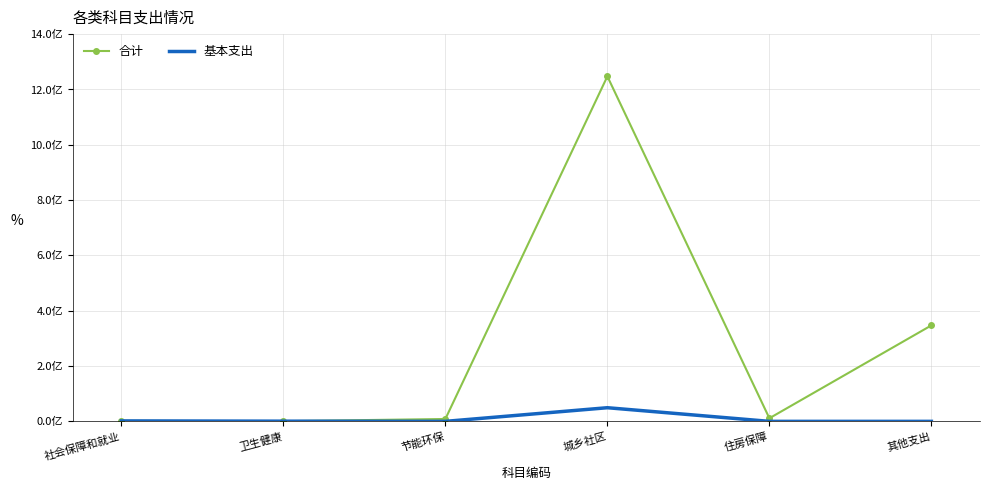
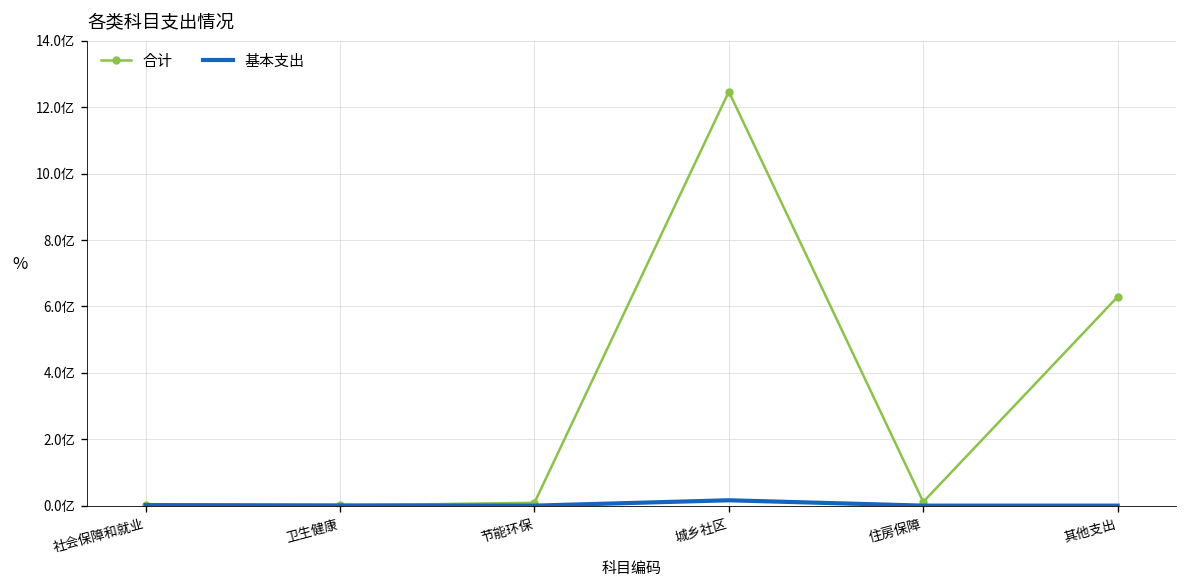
  {
    "合计": {
      "城乡社区": "12.5亿",
      "住房保障": "0.1亿",
-     "其他支出": "3.5亿"
+     "其他支出": "6.3亿"
    },
    "基本支出": {
-     "城乡社区": "0.5亿",
+     "城乡社区": "0.2亿",
      "住房保障": "0.0亿",
      "其他支出": "0.0亿"
    }
  }
